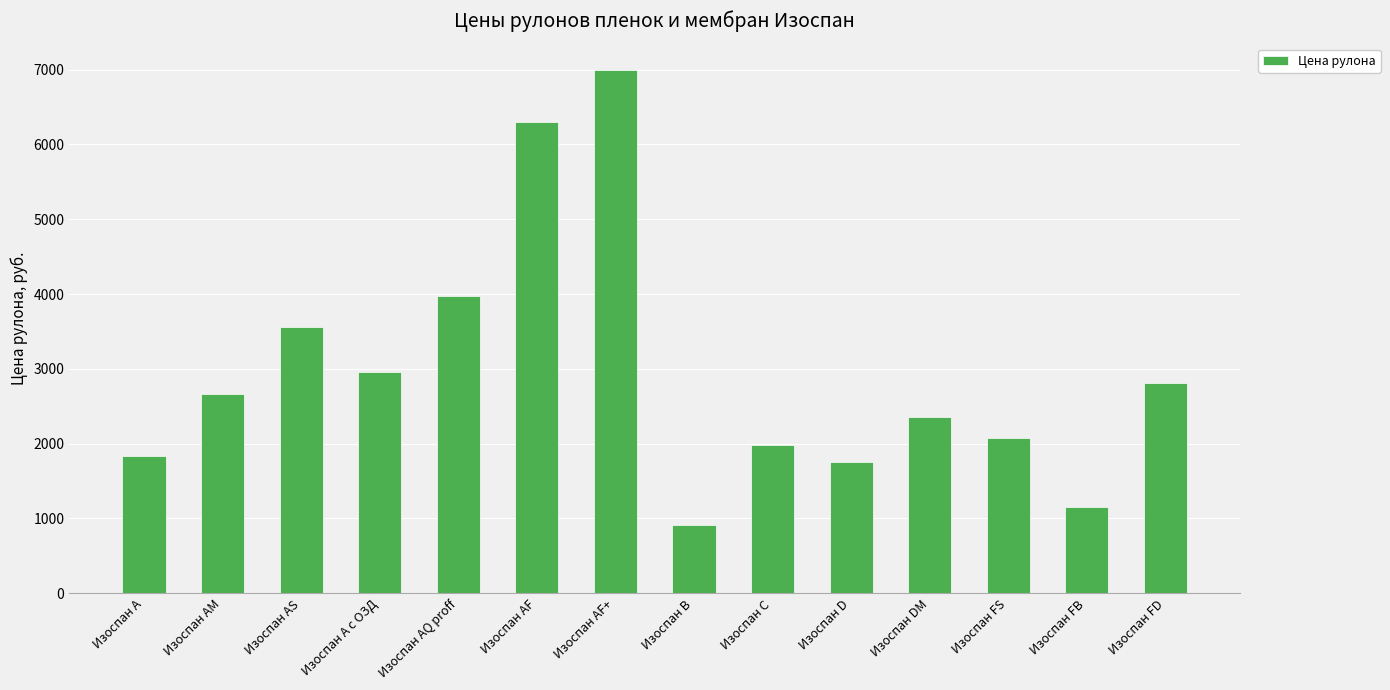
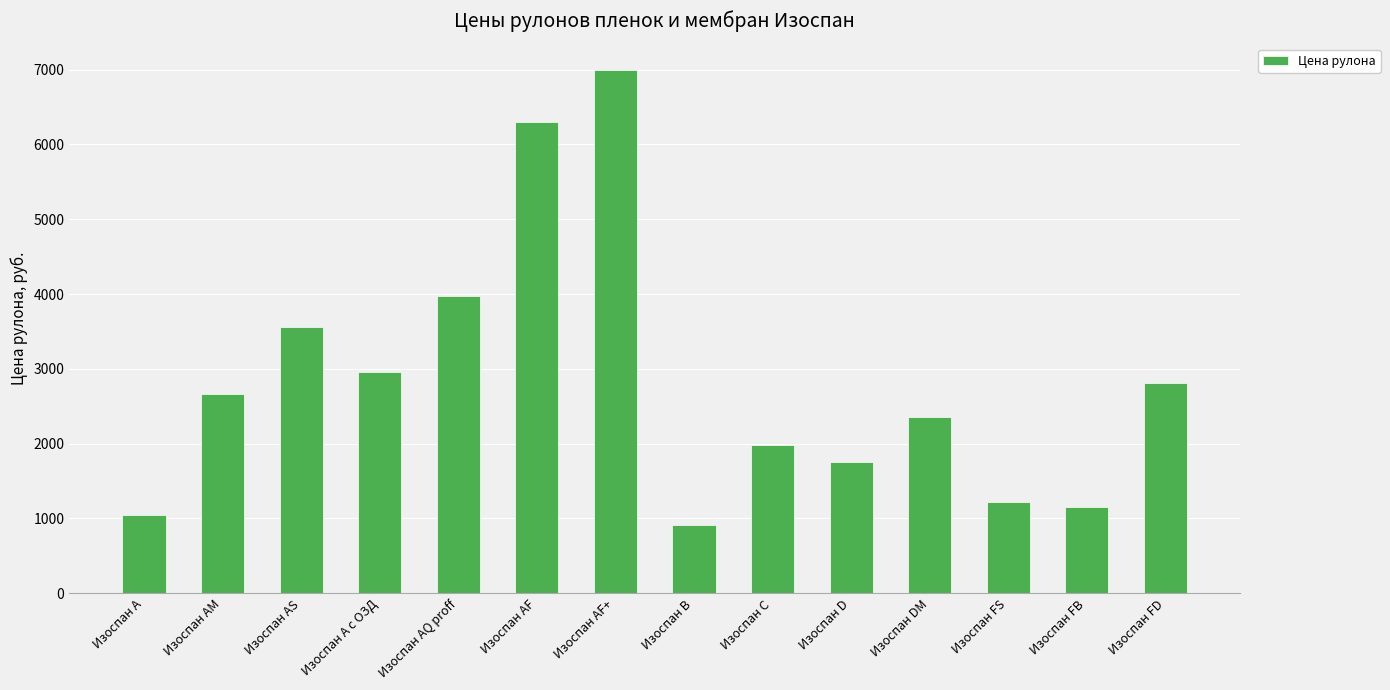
  {
-   "Изоспан A": 1800,
+   "Изоспан A": 1000,
    "Изоспан AM": 2700,
    "Изоспан AS": 3600,
    "Изоспан A с ОЗД": 3000,
    "Изоспан AQ proff": 4000,
    "Изоспан AF": 6300,
    "Изоспан AF+": 7000,
    "Изоспан B": 900,
    "Изоспан C": 2000,
    "Изоспан D": 1800,
    "Изоспан DM": 2400,
-   "Изоспан FS": 2100,
+   "Изоспан FS": 1200,
    "Изоспан FB": 1100,
    "Изоспан FD": 2800
  }
